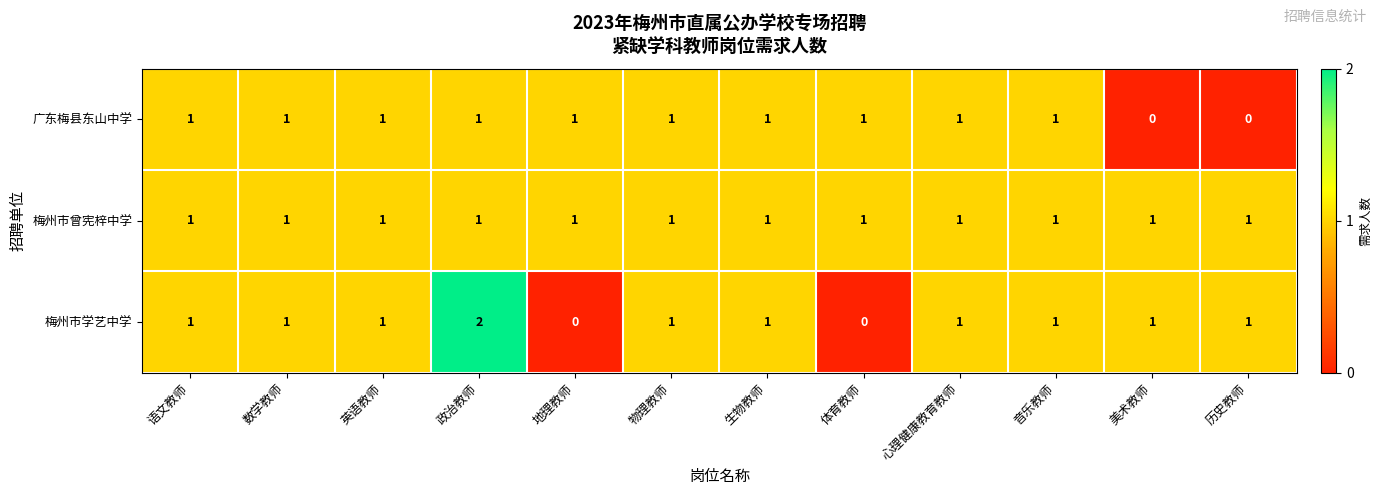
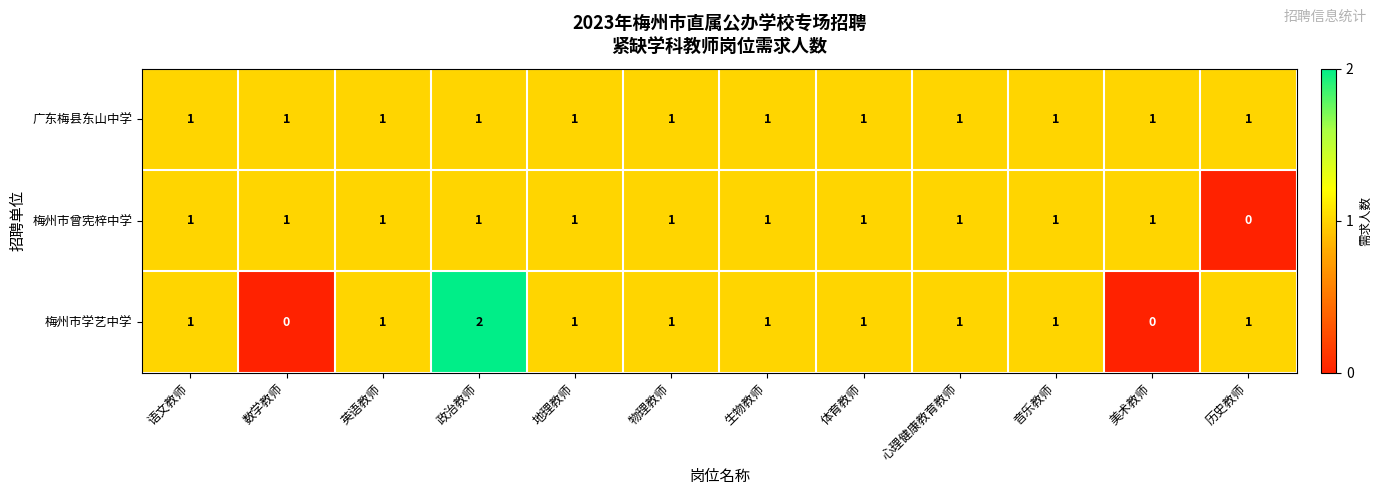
  {
    "广东梅县东山中学": {
      "语文教师": 1,
      "数学教师": 1,
      "英语教师": 1,
      "政治教师": 1,
      "地理教师": 1,
      "物理教师": 1,
      "生物教师": 1,
      "体育教师": 1,
      "心理健康教育教师": 1,
      "音乐教师": 1,
-     "美术教师": 0,
-     "历史教师": 0
+     "美术教师": 1,
+     "历史教师": 1
    },
    "梅州市曾宪梓中学": {
      "语文教师": 1,
      "数学教师": 1,
      "英语教师": 1,
      "政治教师": 1,
      "地理教师": 1,
      "物理教师": 1,
      "生物教师": 1,
      "体育教师": 1,
      "心理健康教育教师": 1,
      "音乐教师": 1,
      "美术教师": 1,
-     "历史教师": 1
+     "历史教师": 0
    },
    "梅州市学艺中学": {
      "语文教师": 1,
-     "数学教师": 1,
+     "数学教师": 0,
      "英语教师": 1,
      "政治教师": 2,
-     "地理教师": 0,
+     "地理教师": 1,
      "物理教师": 1,
      "生物教师": 1,
-     "体育教师": 0,
+     "体育教师": 1,
      "心理健康教育教师": 1,
      "音乐教师": 1,
-     "美术教师": 1,
+     "美术教师": 0,
      "历史教师": 1
    }
  }
